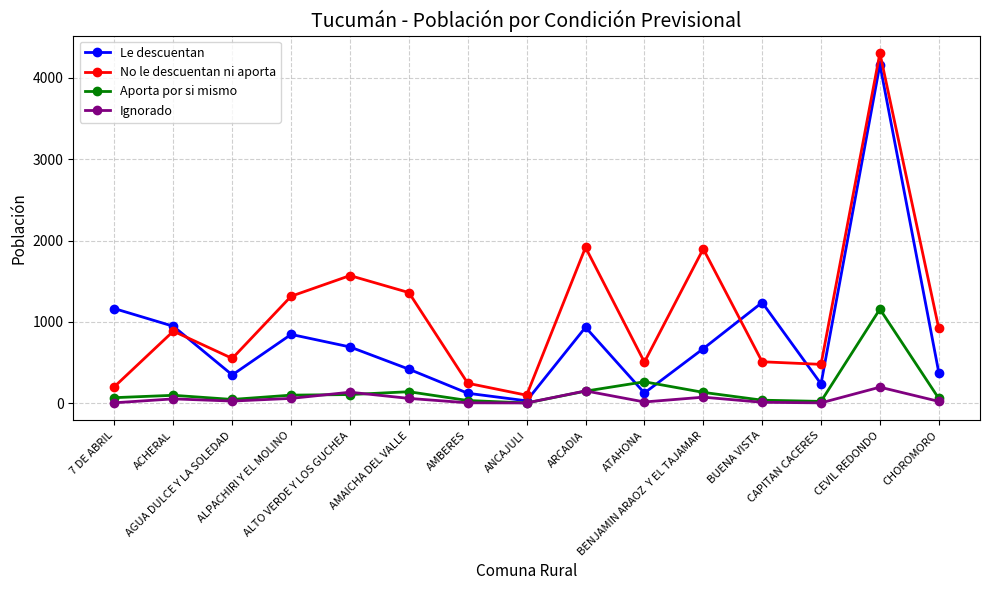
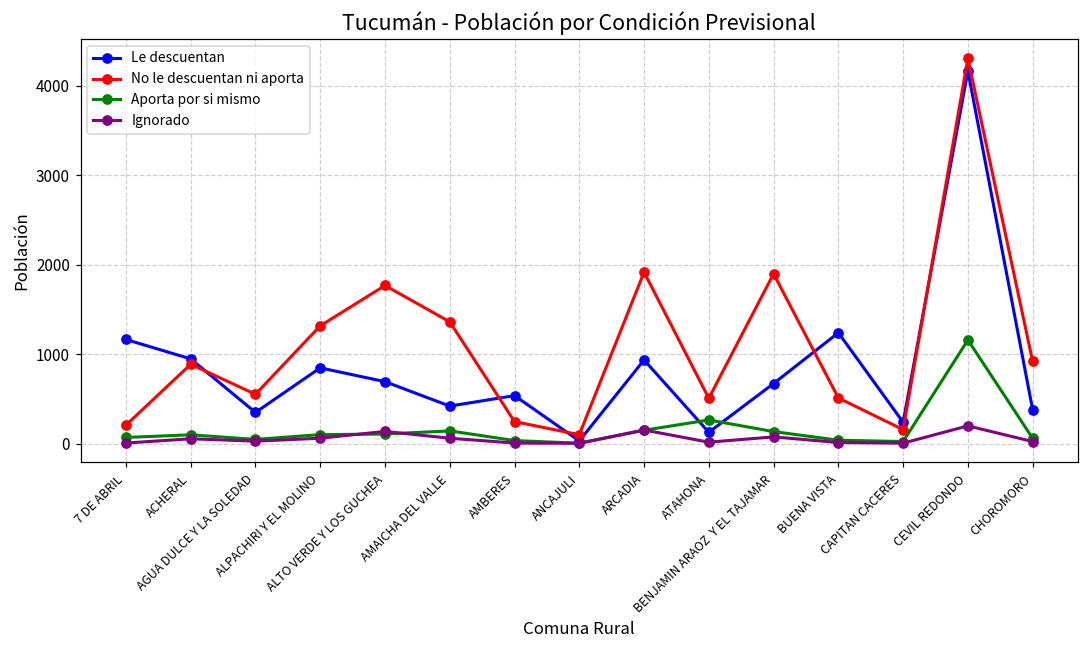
  {
    "Le descuentan": {
      "7 DE ABRIL": 1200,
      "ACHERAL": 900,
      "AGUA DULCE Y LA SOLEDAD": 300,
      "ALPACHIRI Y EL MOLINO": 800,
      "ALTO VERDE Y LOS GUCHEA": 700,
      "AMAICHA DEL VALLE": 400,
-     "AMBERES": 100,
+     "AMBERES": 500,
      "ARCADIA": 900,
      "ATAHONA": 100,
      "BENJAMIN ARAOZ Y EL TAJAMAR": 700,
      "BUENA VISTA": 1200,
      "CAPITAN CACERES": 200,
      "CEVIL REDONDO": 4200,
      "CHOROMORO": 400
    },
    "No le descuentan ni aporta": {
      "7 DE ABRIL": 200,
      "ACHERAL": 900,
      "AGUA DULCE Y LA SOLEDAD": 600,
      "ALPACHIRI Y EL MOLINO": 1300,
-     "ALTO VERDE Y LOS GUCHEA": 1600,
+     "ALTO VERDE Y LOS GUCHEA": 1800,
      "AMAICHA DEL VALLE": 1400,
      "AMBERES": 200,
      "ANCAJULI": 100,
      "ARCADIA": 1900,
      "ATAHONA": 500,
      "BENJAMIN ARAOZ Y EL TAJAMAR": 1900,
      "BUENA VISTA": 500,
-     "CAPITAN CACERES": 500,
+     "CAPITAN CACERES": 200,
      "CEVIL REDONDO": 4300,
      "CHOROMORO": 900
    },
    "Aporta por si mismo": {
      "7 DE ABRIL": 100,
      "ACHERAL": 100,
      "ALPACHIRI Y EL MOLINO": 100,
      "AMAICHA DEL VALLE": 100,
      "ATAHONA": 300,
      "BENJAMIN ARAOZ Y EL TAJAMAR": 100,
      "CEVIL REDONDO": 1200,
      "CHOROMORO": 100
    },
    "Ignorado": {
      "7 DE ABRIL": 0,
      "ACHERAL": 100,
      "ALPACHIRI Y EL MOLINO": 100,
      "AMAICHA DEL VALLE": 100,
      "ATAHONA": 0,
      "BENJAMIN ARAOZ Y EL TAJAMAR": 100,
      "CEVIL REDONDO": 200,
      "CHOROMORO": 0
    }
  }
